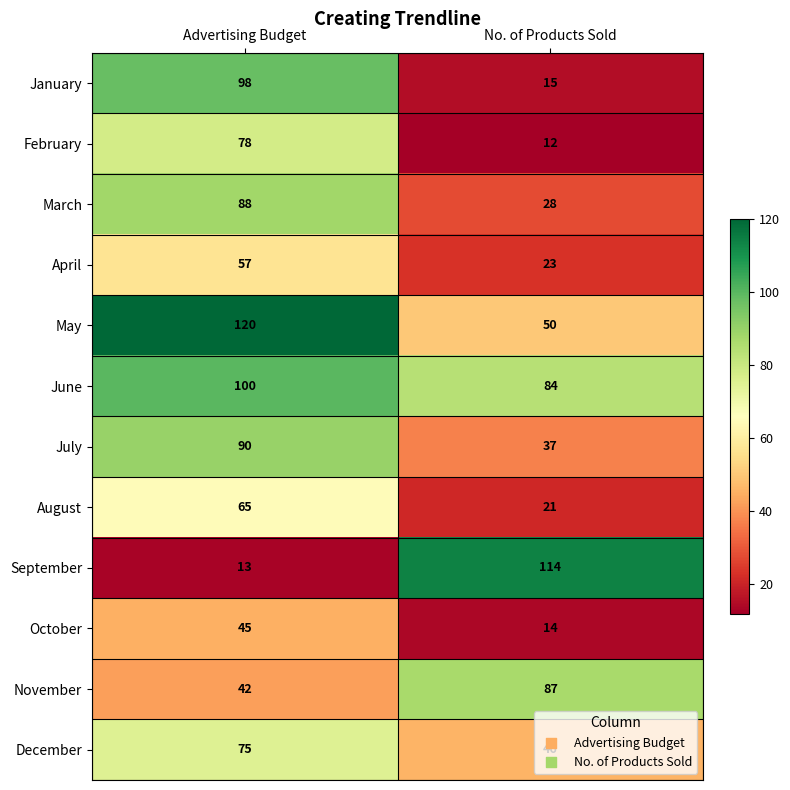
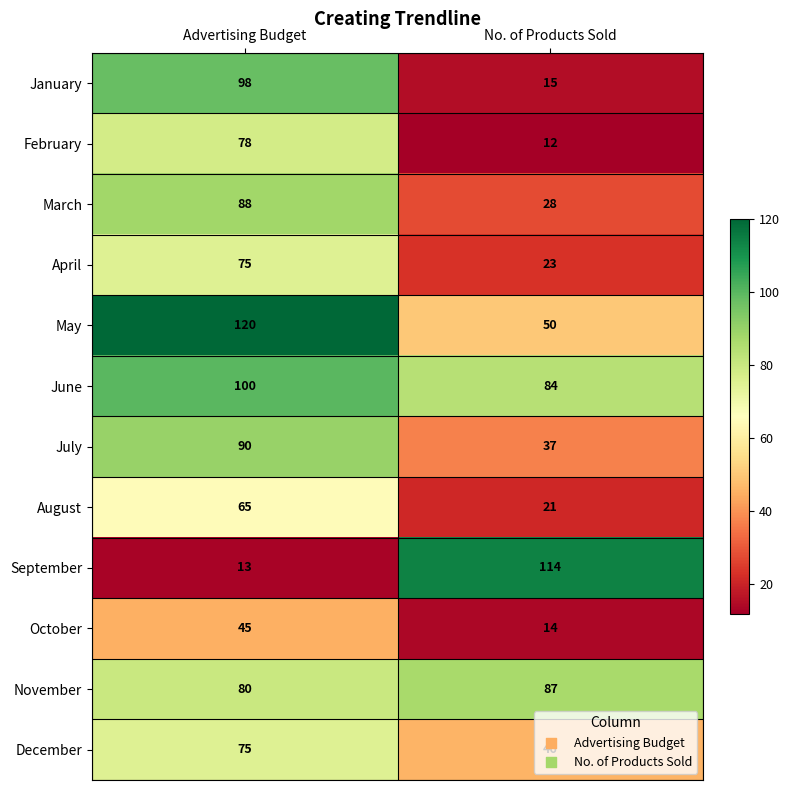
  {
    "January": {
      "Advertising Budget": 98,
      "No. of Products Sold": 15
    },
    "February": {
      "Advertising Budget": 78,
      "No. of Products Sold": 12
    },
    "March": {
      "Advertising Budget": 88,
      "No. of Products Sold": 28
    },
    "April": {
-     "Advertising Budget": 57,
+     "Advertising Budget": 75,
      "No. of Products Sold": 23
    },
    "May": {
      "Advertising Budget": 120,
      "No. of Products Sold": 50
    },
    "June": {
      "Advertising Budget": 100,
      "No. of Products Sold": 84
    },
    "July": {
      "Advertising Budget": 90,
      "No. of Products Sold": 37
    },
    "August": {
      "Advertising Budget": 65,
      "No. of Products Sold": 21
    },
    "September": {
      "Advertising Budget": 13,
      "No. of Products Sold": 114
    },
    "October": {
      "Advertising Budget": 45,
      "No. of Products Sold": 14
    },
    "November": {
-     "Advertising Budget": 42,
+     "Advertising Budget": 80,
      "No. of Products Sold": 87
    },
    "December": {
      "Advertising Budget": 75
    }
  }
